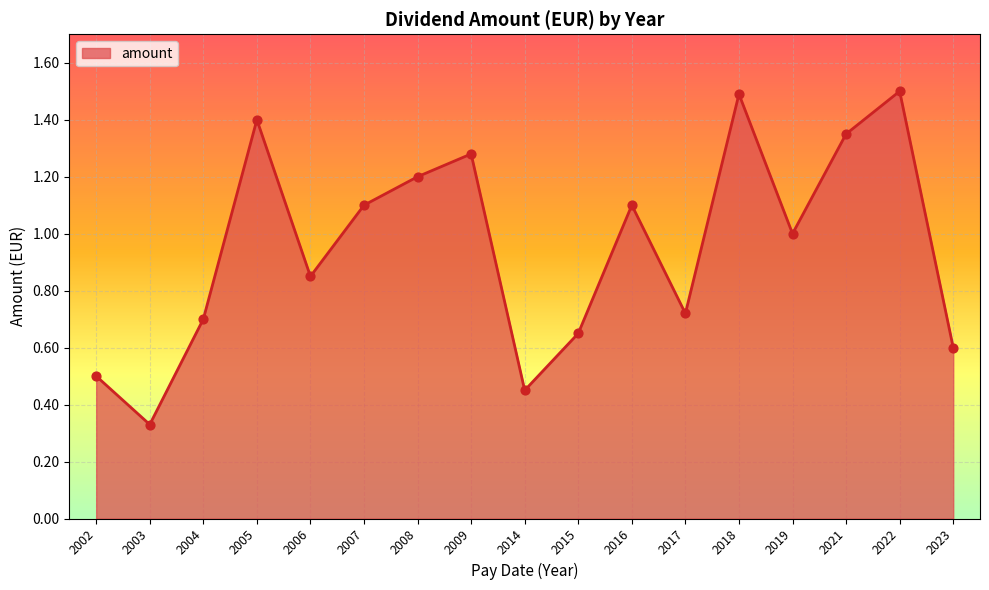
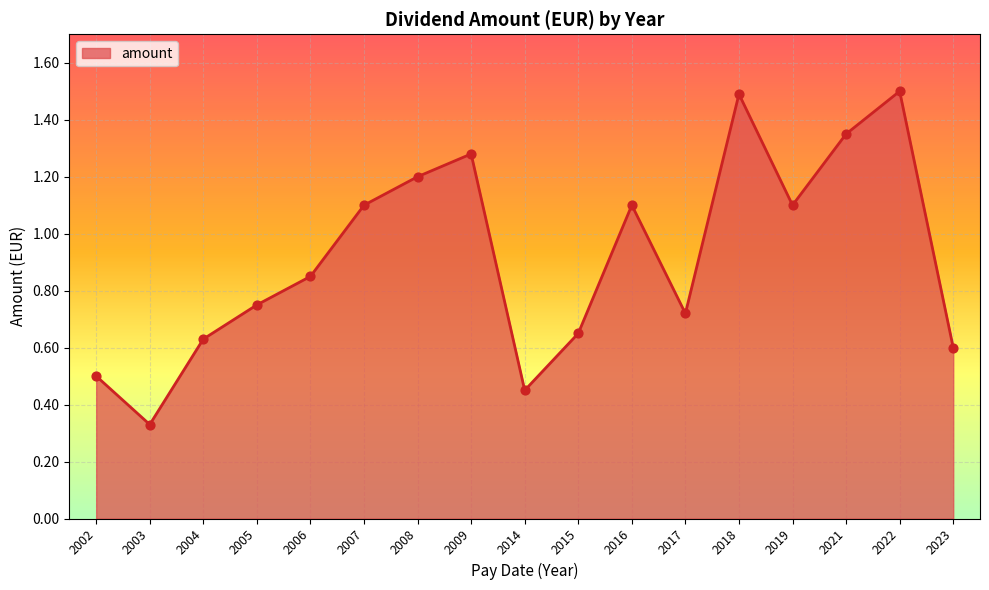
  {
    "2002": 0.50,
    "2003": 0.33,
-   "2004": 0.70,
-   "2005": 1.40,
+   "2004": 0.63,
+   "2005": 0.75,
    "2006": 0.85,
    "2007": 1.10,
    "2008": 1.20,
    "2009": 1.28,
    "2014": 0.45,
    "2015": 0.65,
    "2016": 1.10,
    "2017": 0.72,
    "2018": 1.49,
-   "2019": 1.0,
+   "2019": 1.1,
    "2021": 1.35,
    "2022": 1.50,
    "2023": 0.60
  }
